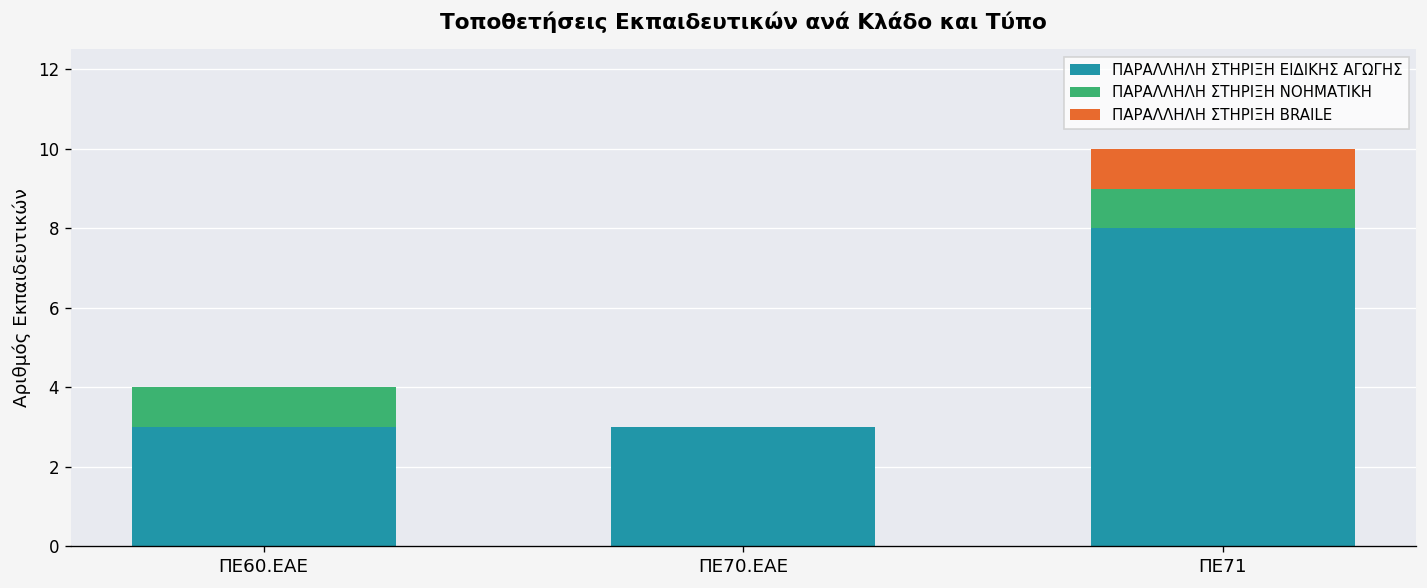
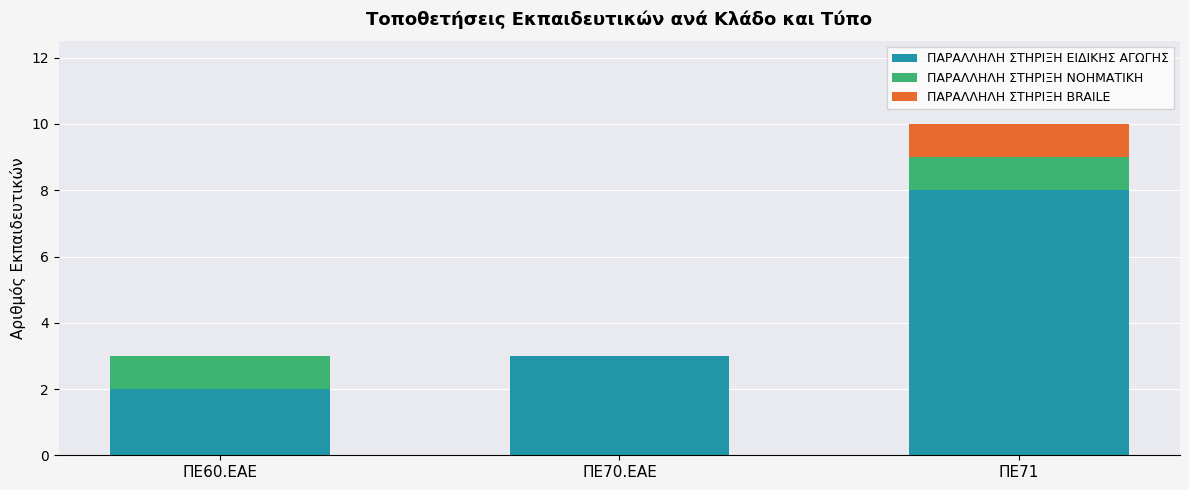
  {
    "ΠΑΡΑΛΛΗΛΗ ΣΤΗΡΙΞΗ ΕΙΔΙΚΗΣ ΑΓΩΓΗΣ": {
-     "ΠΕ60.ΕΑΕ": 3,
+     "ΠΕ60.ΕΑΕ": 2,
      "ΠΕ70.ΕΑΕ": 3,
      "ΠΕ71": 8
    },
    "ΠΑΡΑΛΛΗΛΗ ΣΤΗΡΙΞΗ ΝΟΗΜΑΤΙΚΗ": {
      "ΠΕ60.ΕΑΕ": 1,
      "ΠΕ70.ΕΑΕ": 0,
      "ΠΕ71": 1
    },
    "ΠΑΡΑΛΛΗΛΗ ΣΤΗΡΙΞΗ BRAILE": {
      "ΠΕ60.ΕΑΕ": 0,
      "ΠΕ70.ΕΑΕ": 0,
      "ΠΕ71": 1
    }
  }
